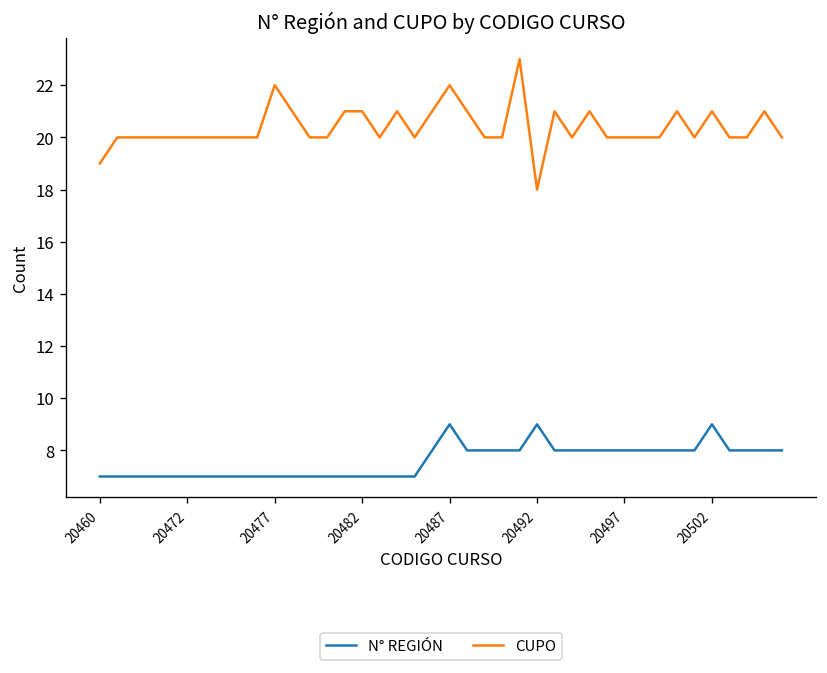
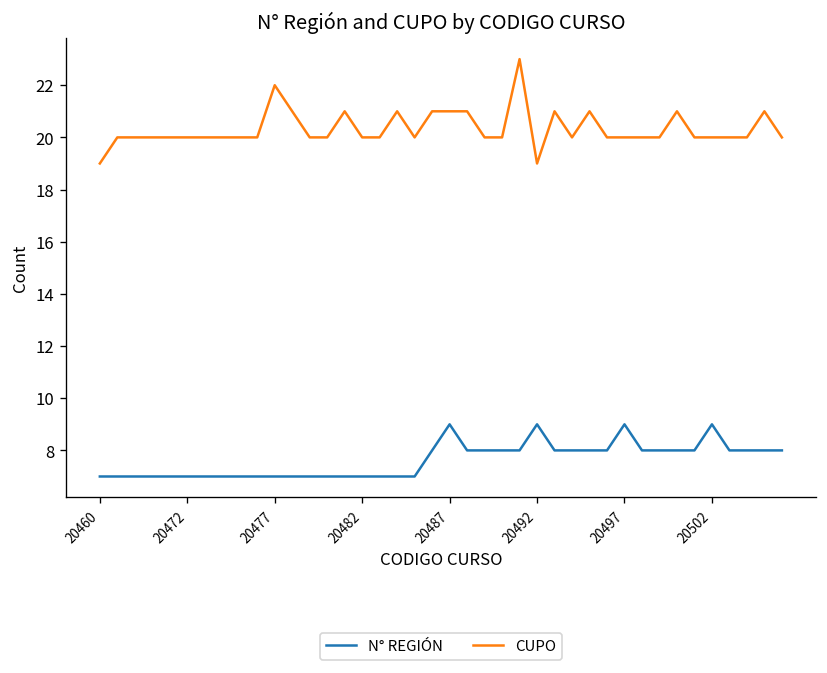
  {
    "N° REGIÓN": {
      "20460": 7,
      "20472": 7,
      "20477": 7,
      "20482": 7,
      "20487": 9,
      "20492": 9,
-     "20497": 8,
+     "20497": 9,
      "20502": 9
    },
    "CUPO": {
      "20460": 19,
      "20472": 20,
      "20477": 22,
-     "20482": 21,
-     "20487": 22,
-     "20492": 18,
+     "20482": 20,
+     "20487": 21,
+     "20492": 19,
      "20497": 20,
-     "20502": 21
+     "20502": 20
    }
  }
